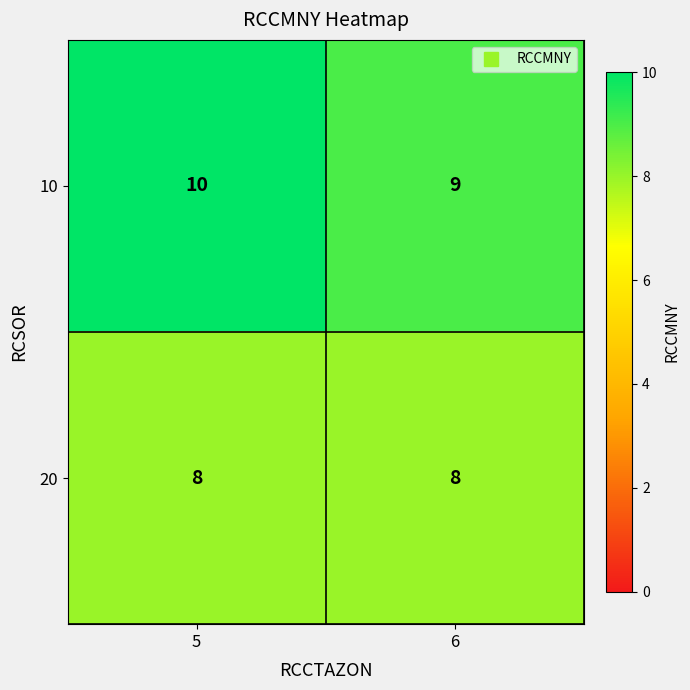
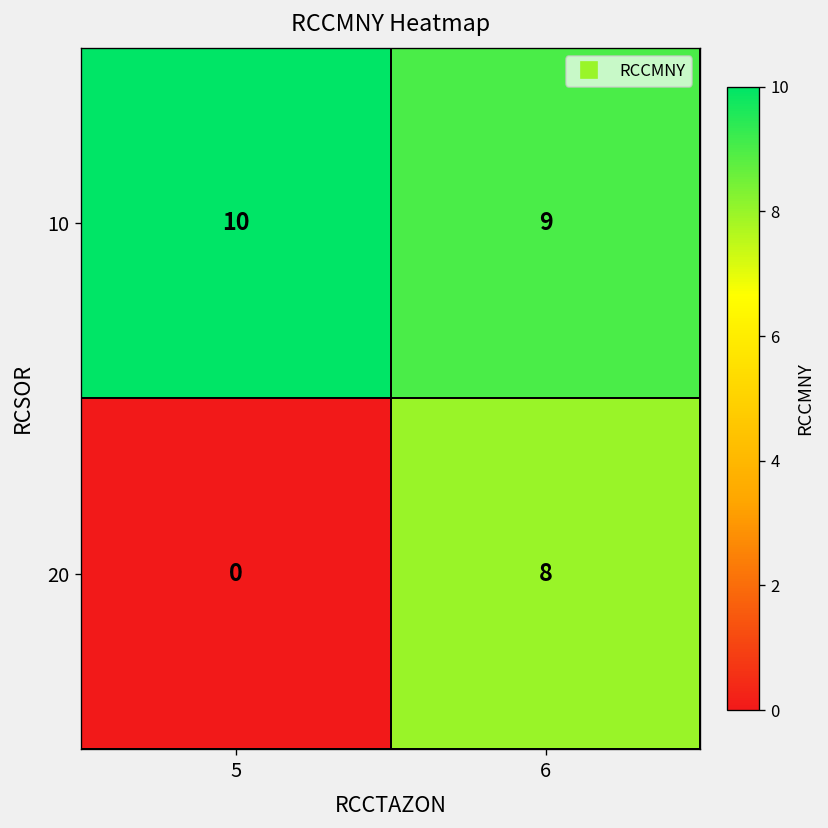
  {
    "10": {
      "5": 10,
      "6": 9
    },
    "20": {
-     "5": 8,
+     "5": 0,
      "6": 8
    }
  }
